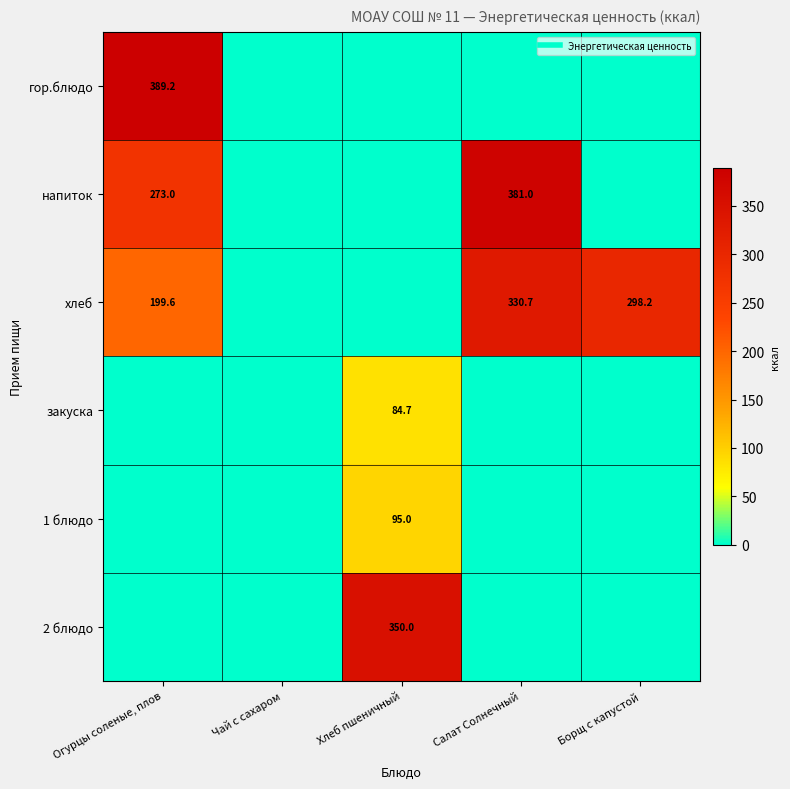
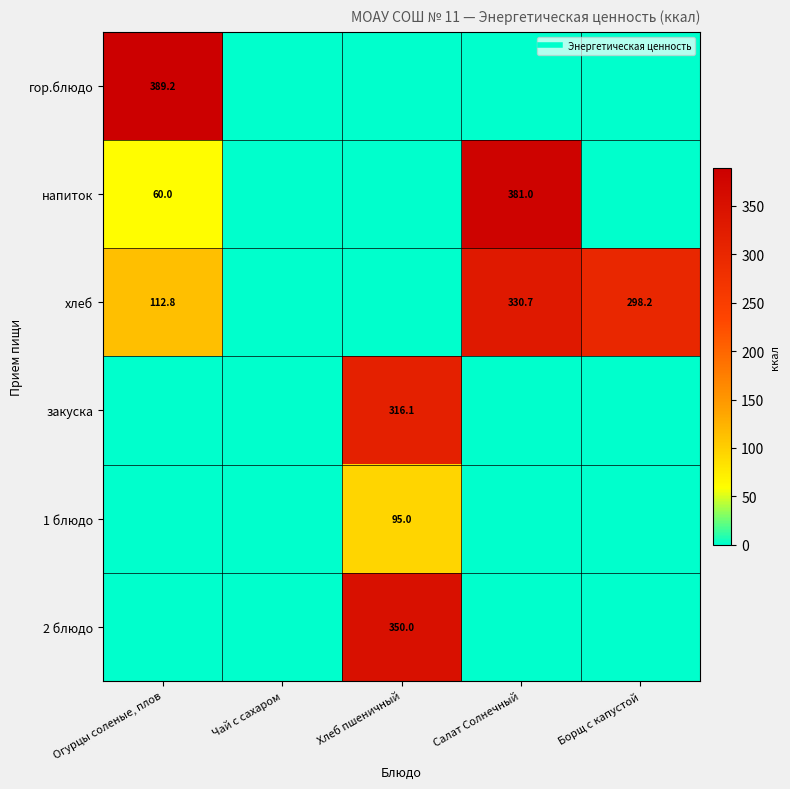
  {
    "гор.блюдо": {
      "Огурцы соленые, плов": 389.2
    },
    "напиток": {
-     "Огурцы соленые, плов": 273.0,
+     "Огурцы соленые, плов": 60.0,
      "Салат Солнечный": 381.0
    },
    "хлеб": {
-     "Огурцы соленые, плов": 199.6,
+     "Огурцы соленые, плов": 112.8,
      "Салат Солнечный": 330.7,
      "Борщ с капустой": 298.2
    },
    "закуска": {
-     "Хлеб пшеничный": 84.7
+     "Хлеб пшеничный": 316.1
    },
    "1 блюдо": {
      "Хлеб пшеничный": 95.0
    },
    "2 блюдо": {
      "Хлеб пшеничный": 350.0
    }
  }
